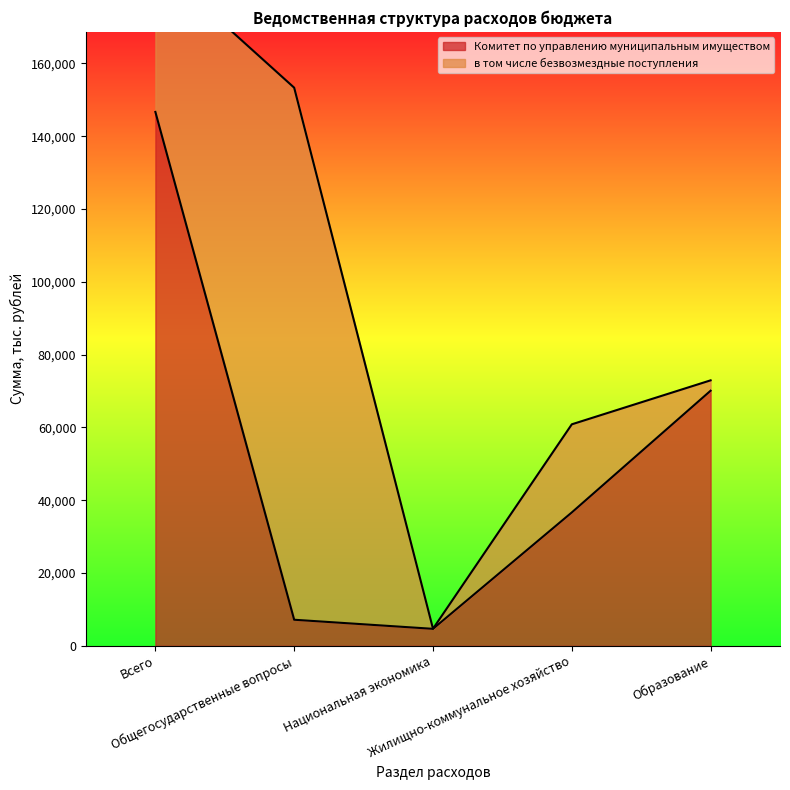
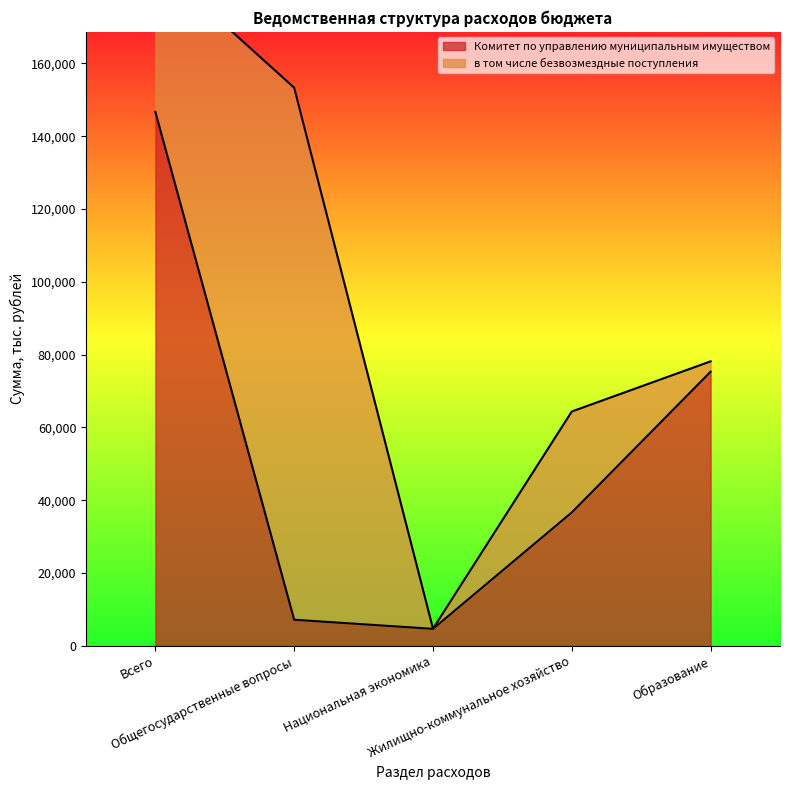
  {
    "Комитет по управлению муниципальным имуществом": {
      "Всего": "147,000",
      "Общегосударственные вопросы": "7,000",
      "Жилищно-коммунальное хозяйство": "37,000",
-     "Образование": "70,000"
+     "Образование": "75,000"
    },
    "в том числе безвозмездные поступления": {
      "Общегосударственные вопросы": "146,000",
-     "Жилищно-коммунальное хозяйство": "24,000",
+     "Жилищно-коммунальное хозяйство": "28,000",
      "Образование": "3,000"
    }
  }
